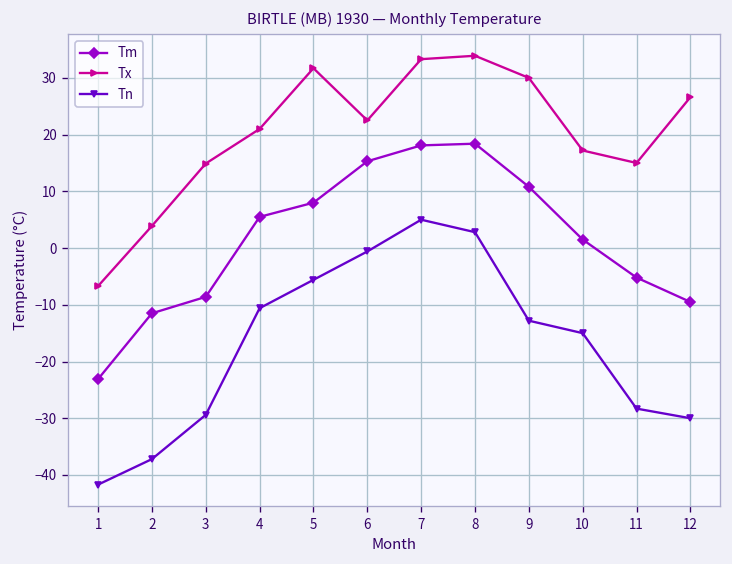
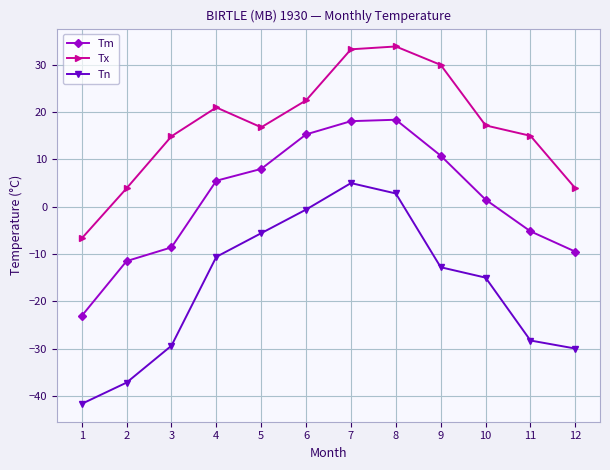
  {
    "Tx": {
      "1": -7,
      "2": 4,
      "3": 15,
      "4": 21,
-     "5": 32,
+     "5": 17,
      "6": 23,
      "7": 33,
      "8": 34,
      "9": 30,
      "10": 17,
      "11": 15,
-     "12": 27
+     "12": 4
    }
  }
